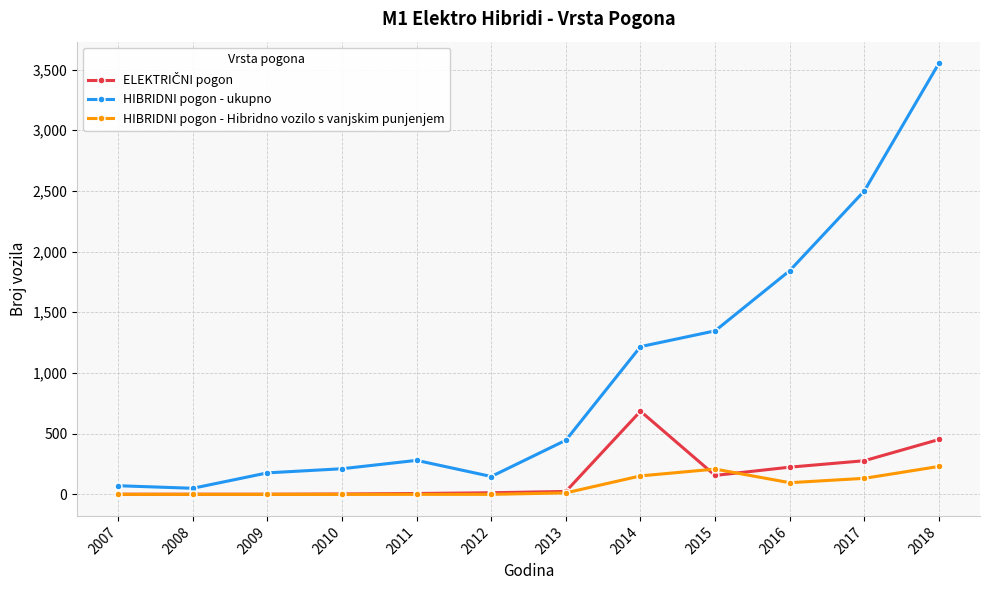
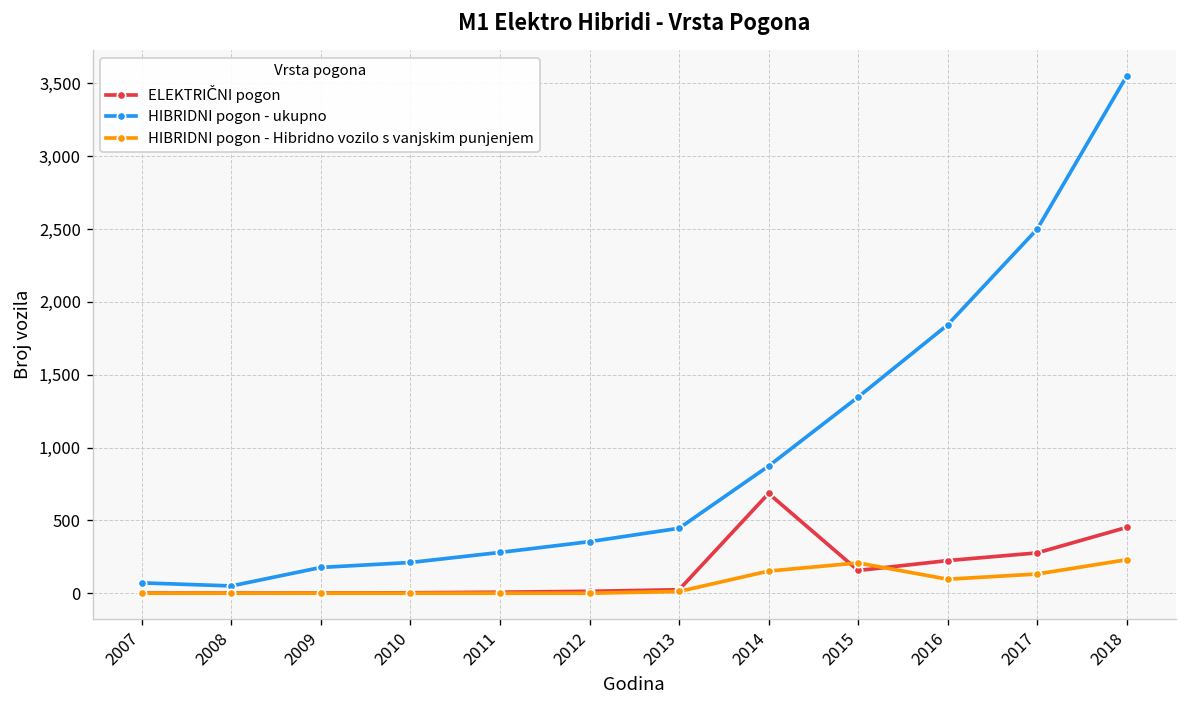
  {
    "ELEKTRIČNI pogon": {
      "2014": "690",
      "2015": "160",
      "2016": "220",
      "2017": "280",
      "2018": "450"
    },
    "HIBRIDNI pogon - ukupno": {
      "2007": "70",
      "2008": "50",
      "2009": "180",
      "2010": "210",
      "2011": "280",
-     "2012": "150",
+     "2012": "350",
      "2013": "450",
-     "2014": "1,220",
+     "2014": "870",
      "2015": "1,350",
      "2016": "1,840",
      "2017": "2,500",
      "2018": "3,550"
    },
    "HIBRIDNI pogon - Hibridno vozilo s vanjskim punjenjem": {
      "2014": "150",
      "2015": "210",
      "2016": "100",
      "2017": "130",
      "2018": "230"
    }
  }
